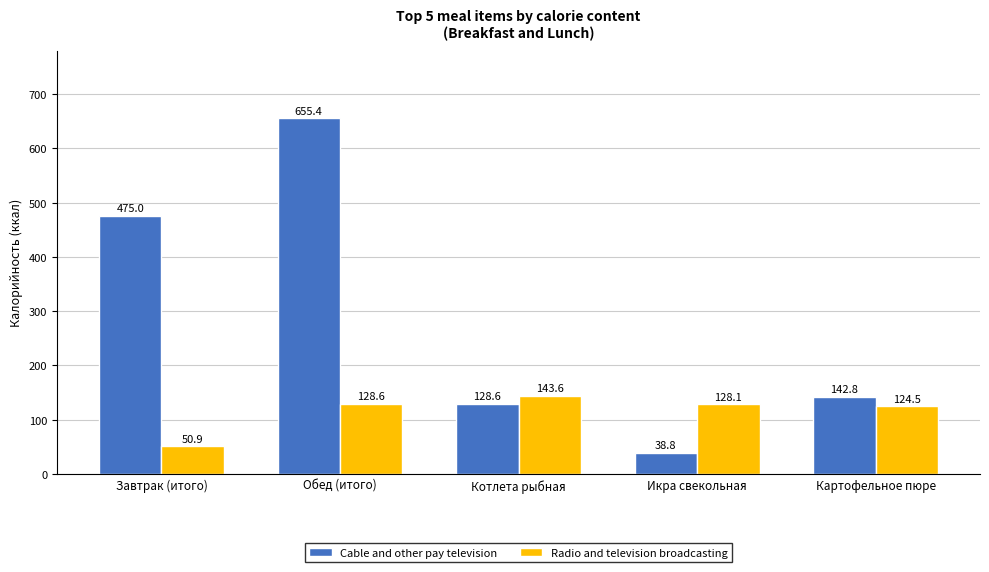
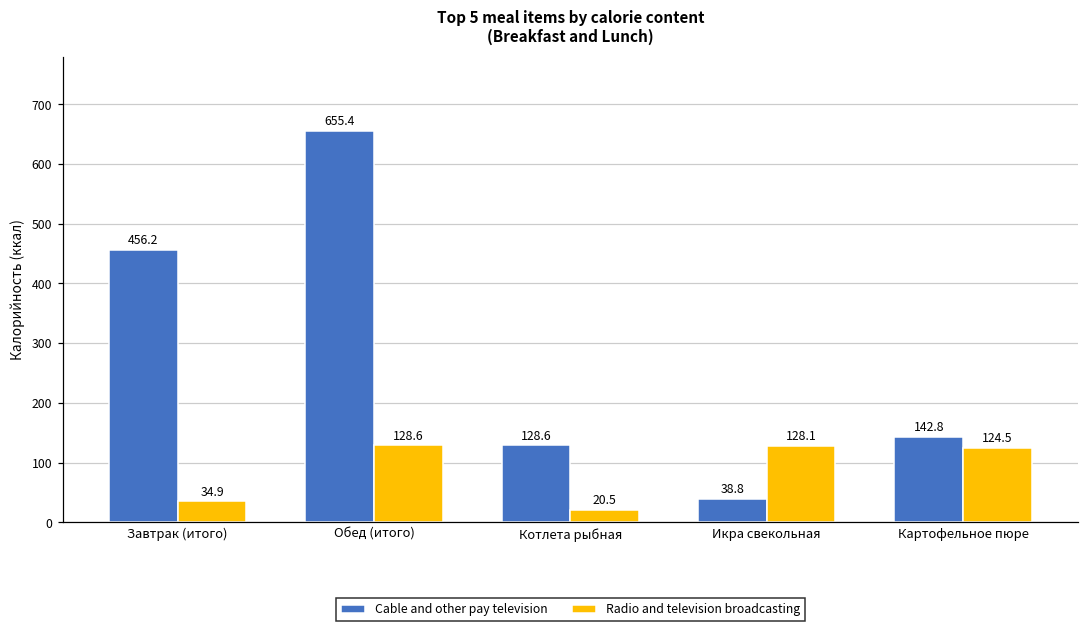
  {
    "Cable and other pay television": {
-     "Завтрак (итого)": 475.0,
+     "Завтрак (итого)": 456.2,
      "Обед (итого)": 655.4,
      "Котлета рыбная": 128.6,
      "Икра свекольная": 38.8,
      "Картофельное пюре": 142.8
    },
    "Radio and television broadcasting": {
-     "Завтрак (итого)": 50.9,
+     "Завтрак (итого)": 34.9,
      "Обед (итого)": 128.6,
-     "Котлета рыбная": 143.6,
+     "Котлета рыбная": 20.5,
      "Икра свекольная": 128.1,
      "Картофельное пюре": 124.5
    }
  }
